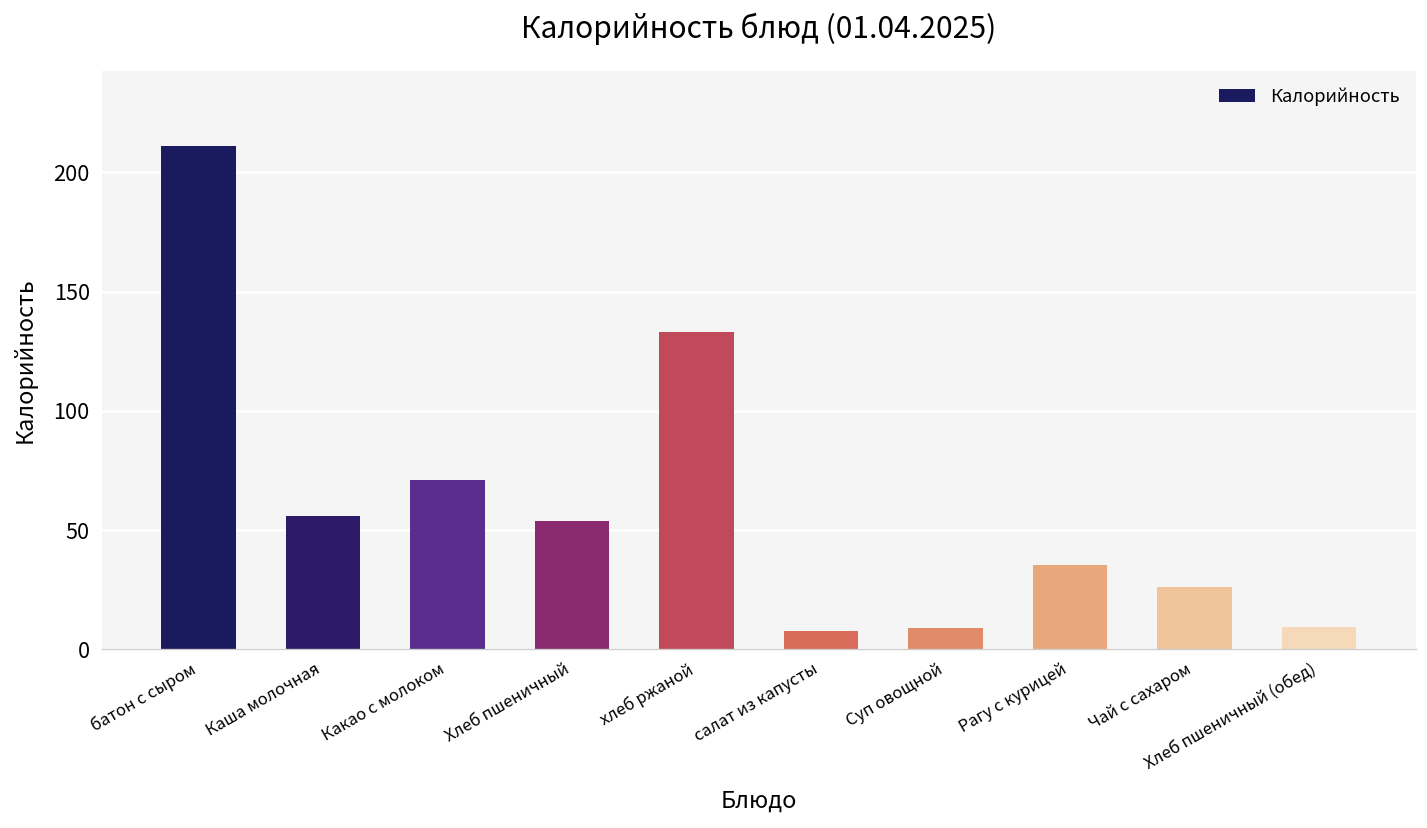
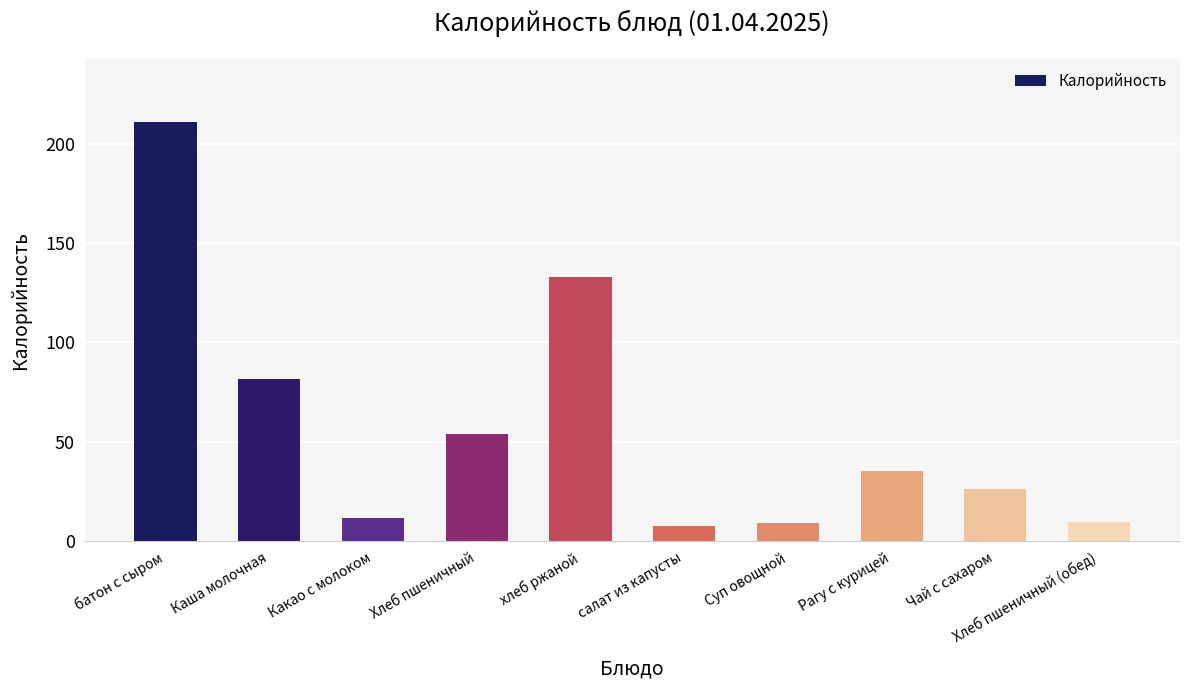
  {
    "батон с сыром": 211,
-   "Каша молочная": 56,
-   "Какао с молоком": 71,
+   "Каша молочная": 82,
+   "Какао с молоком": 12,
    "Хлеб пшеничный": 54,
    "хлеб ржаной": 133,
    "салат из капусты": 8,
    "Суп овощной": 9,
    "Рагу с курицей": 35,
    "Чай с сахаром": 26,
    "Хлеб пшеничный (обед)": 10
  }
